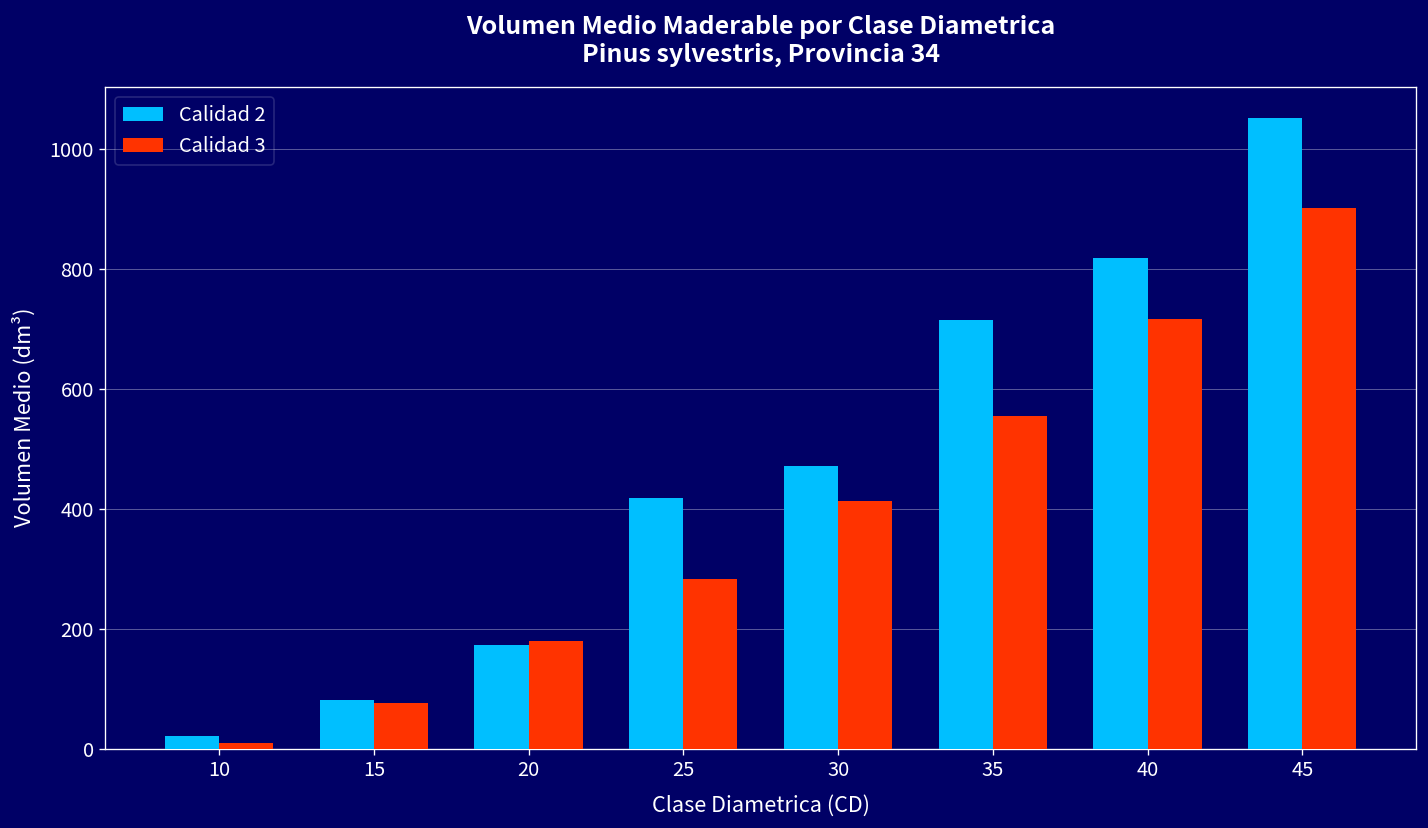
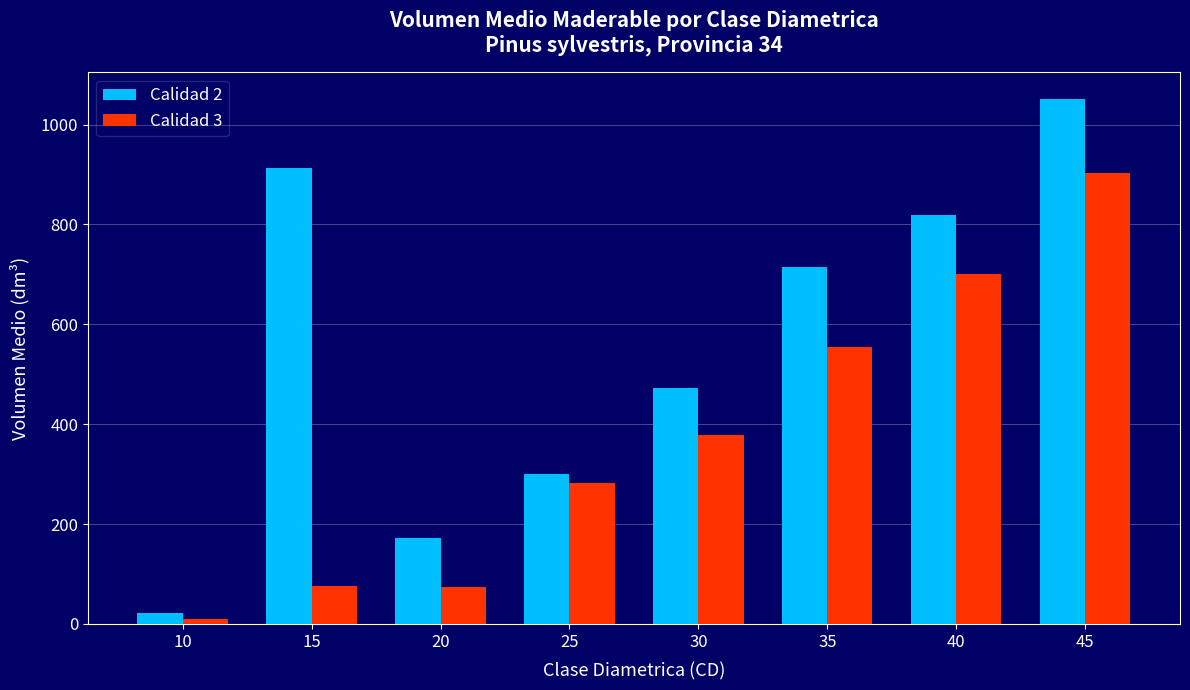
  {
    "Calidad 2": {
      "10": 20,
-     "15": 80,
+     "15": 910,
      "20": 170,
-     "25": 420,
+     "25": 300,
      "30": 470,
      "35": 720,
      "40": 820,
      "45": 1050
    },
    "Calidad 3": {
      "10": 10,
      "15": 80,
-     "20": 180,
+     "20": 70,
      "25": 280,
-     "30": 410,
+     "30": 380,
      "35": 550,
-     "40": 720,
+     "40": 700,
      "45": 900
    }
  }
